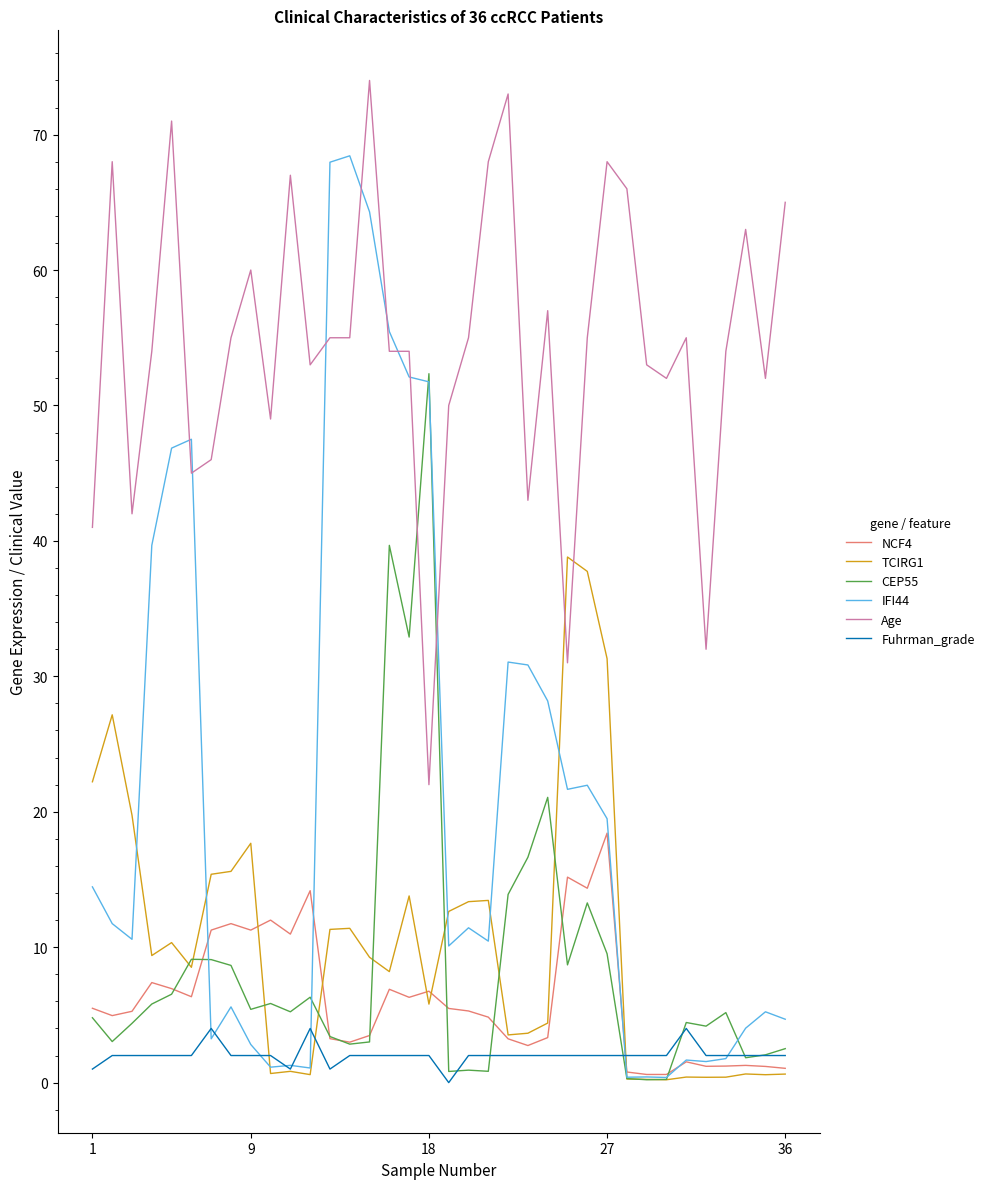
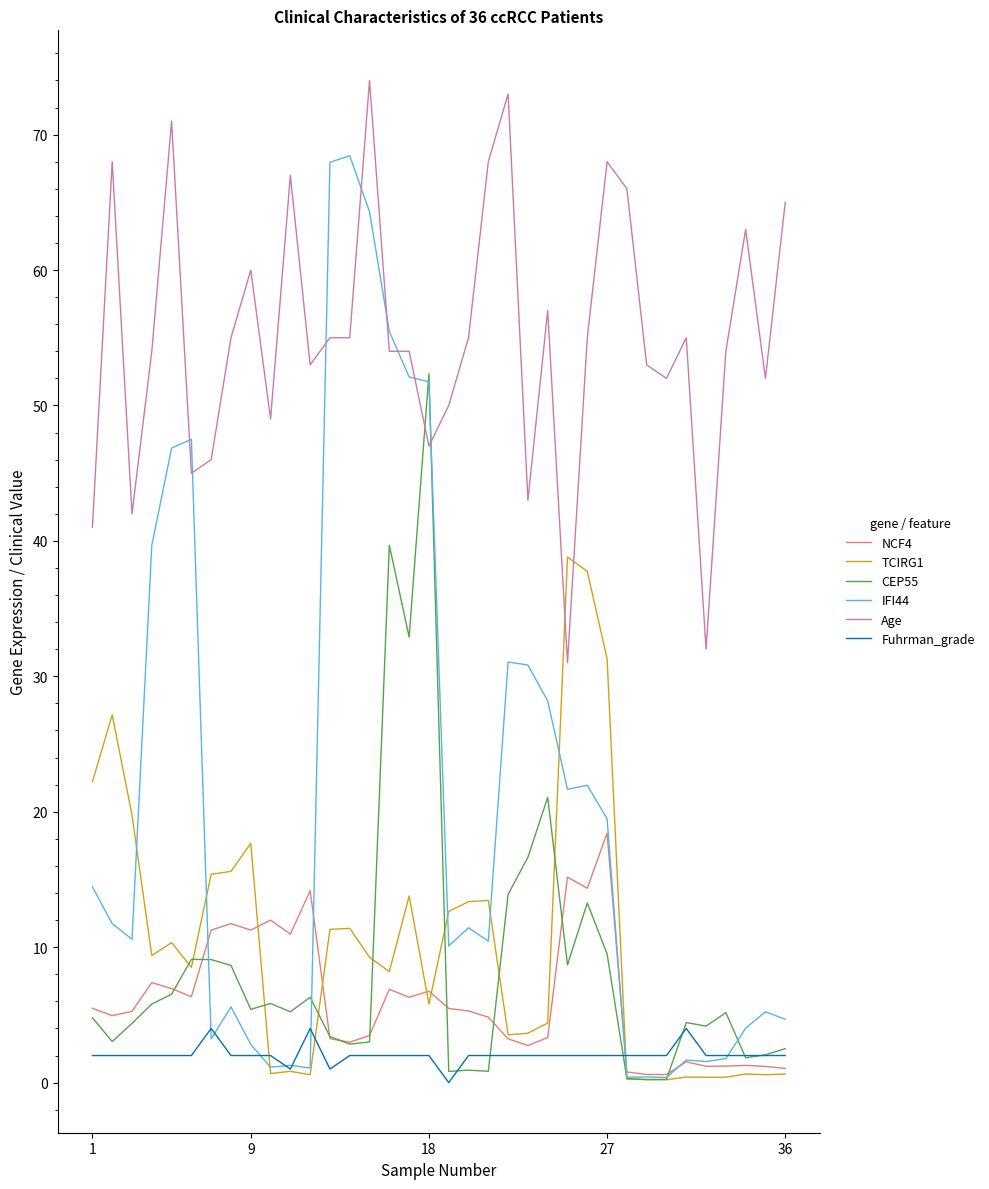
  {
    "NCF4": {
      "1": 5.5,
      "9": 11.3,
      "18": 6.8,
      "27": 18.4,
      "36": 1
    },
    "TCIRG1": {
      "1": 22.2,
      "9": 17.7,
      "18": 5.8,
      "27": 31.3,
      "36": 0.6
    },
    "CEP55": {
      "1": 4.8,
      "9": 5.4,
      "18": 52.3,
      "27": 9.5,
      "36": 2.5
    },
    "IFI44": {
      "1": 14.5,
      "9": 2.8,
      "18": 51.7,
      "27": 19.5,
      "36": 4.7
    },
    "Age": {
      "1": 41,
      "9": 60,
-     "18": 22,
+     "18": 47,
      "27": 68,
      "36": 65
    },
    "Fuhrman_grade": {
-     "1": 1,
+     "1": 2,
      "9": 2,
      "18": 2,
      "27": 2,
      "36": 2
    }
  }
